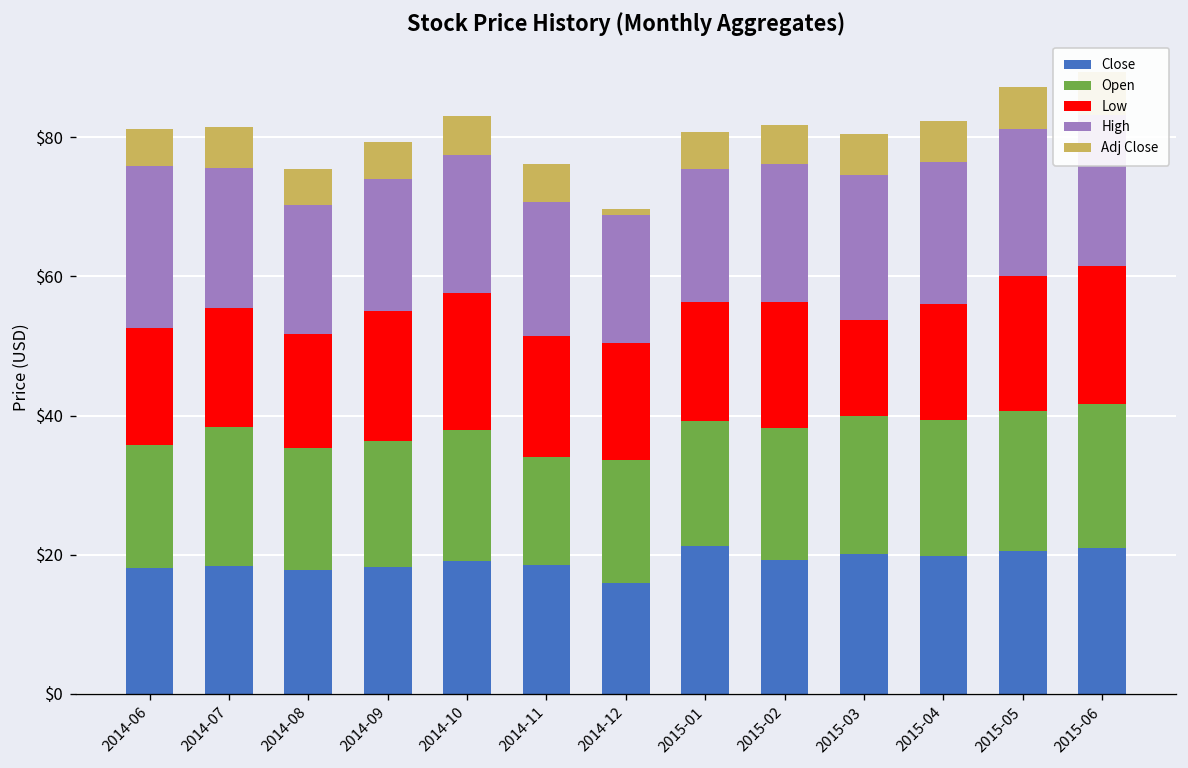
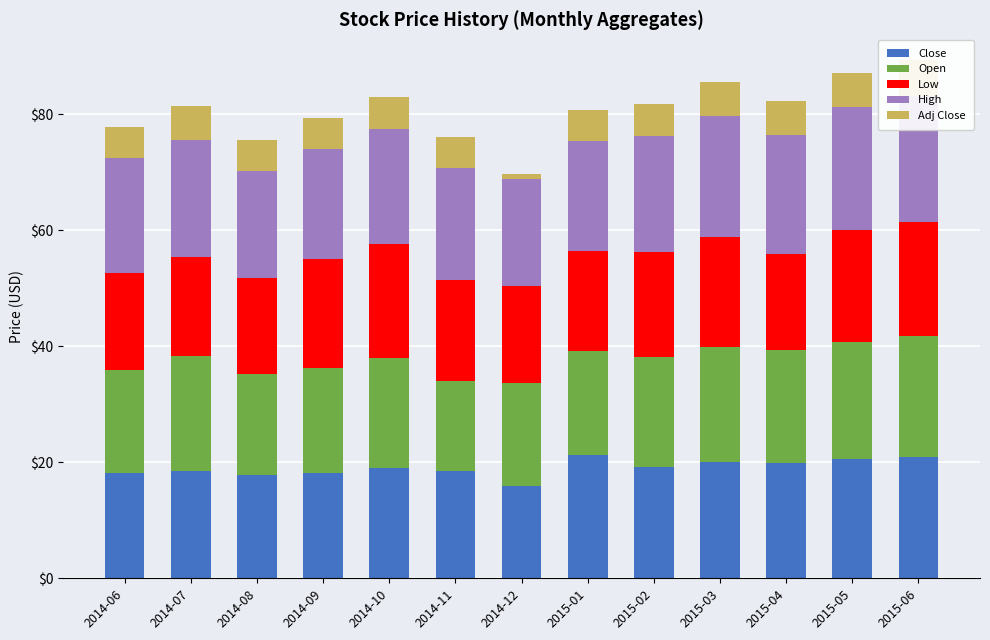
  {
    "Close": {
      "2014-06": "$18",
      "2014-07": "$18",
      "2014-08": "$18",
      "2014-09": "$18",
      "2014-10": "$19",
      "2014-11": "$19",
      "2014-12": "$16",
      "2015-01": "$21",
      "2015-02": "$19",
      "2015-03": "$20",
      "2015-04": "$20",
      "2015-05": "$21",
      "2015-06": "$21"
    },
    "Open": {
      "2014-06": "$18",
      "2014-07": "$20",
      "2014-08": "$18",
      "2014-09": "$18",
      "2014-10": "$19",
      "2014-11": "$16",
      "2014-12": "$18",
      "2015-01": "$18",
      "2015-02": "$19",
      "2015-03": "$20",
      "2015-04": "$20",
      "2015-05": "$20",
      "2015-06": "$21"
    },
    "Low": {
      "2014-06": "$17",
      "2014-07": "$17",
      "2014-08": "$17",
      "2014-09": "$19",
      "2014-10": "$20",
      "2014-11": "$18",
      "2014-12": "$17",
      "2015-01": "$17",
      "2015-02": "$18",
-     "2015-03": "$14",
+     "2015-03": "$19",
      "2015-04": "$17",
      "2015-05": "$19",
      "2015-06": "$20"
    },
    "High": {
-     "2014-06": "$23",
+     "2014-06": "$20",
      "2014-07": "$20",
      "2014-08": "$19",
      "2014-09": "$19",
      "2014-10": "$20",
      "2014-11": "$19",
      "2014-12": "$19",
      "2015-01": "$19",
      "2015-02": "$20",
      "2015-03": "$21",
      "2015-04": "$21",
      "2015-05": "$21"
    },
    "Adj Close": {
      "2014-06": "$5",
      "2014-07": "$6",
      "2014-08": "$5",
      "2014-09": "$5",
      "2014-10": "$6",
      "2014-11": "$5",
      "2014-12": "$1",
      "2015-01": "$5",
      "2015-02": "$6",
      "2015-03": "$6",
      "2015-04": "$6",
      "2015-05": "$6"
    }
  }
